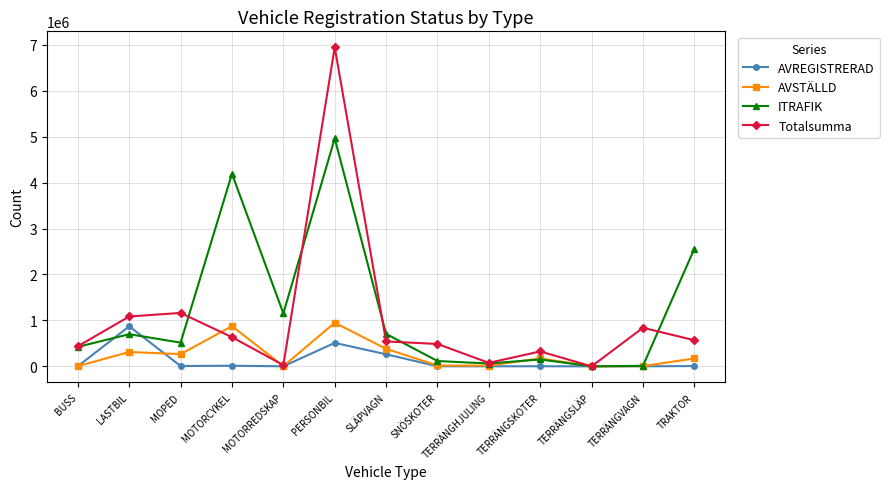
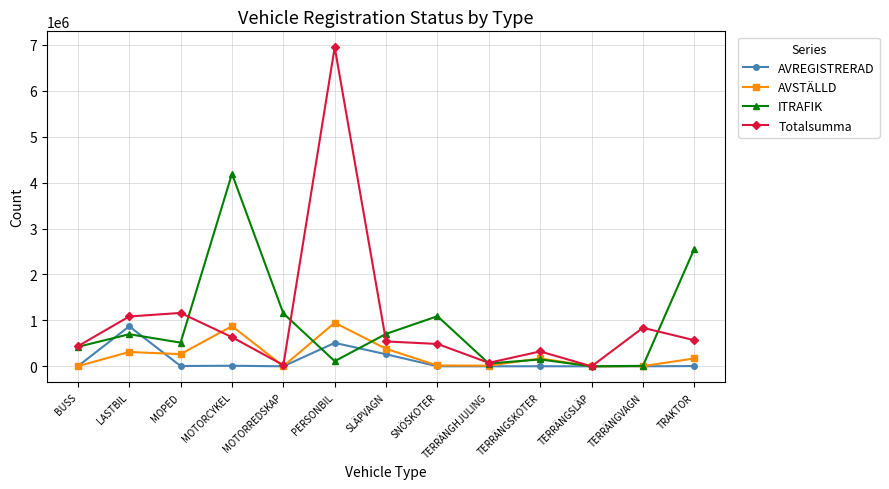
  {
    "AVREGISTRERAD": {
      "LASTBIL": 900000,
      "MOPED": 0,
      "MOTORCYKEL": 0,
      "PERSONBIL": 500000,
      "SLÄPVAGN": 300000,
      "TERRÄNGSKOTER": 0,
      "TRAKTOR": 0
    },
    "AVSTÄLLD": {
      "LASTBIL": 300000,
      "MOPED": 300000,
      "MOTORCYKEL": 900000,
      "PERSONBIL": 900000,
      "SLÄPVAGN": 400000,
      "TRAKTOR": 200000
    },
    "ITRAFIK": {
      "LASTBIL": 700000,
      "MOPED": 500000,
      "MOTORCYKEL": 4200000,
      "MOTORREDSKAP": 1200000,
-     "PERSONBIL": 5000000,
+     "PERSONBIL": 100000,
      "SLÄPVAGN": 700000,
-     "SNÖSKOTER": 100000,
+     "SNÖSKOTER": 1100000,
      "TRAKTOR": 2600000
    },
    "Totalsumma": {
      "LASTBIL": 1100000,
      "MOPED": 1200000,
      "MOTORCYKEL": 600000,
      "PERSONBIL": 6900000,
      "SLÄPVAGN": 500000,
      "SNÖSKOTER": 500000,
      "TERRÄNGSKOTER": 300000,
      "TERRÄNGVAGN": 800000,
      "TRAKTOR": 600000
    }
  }
